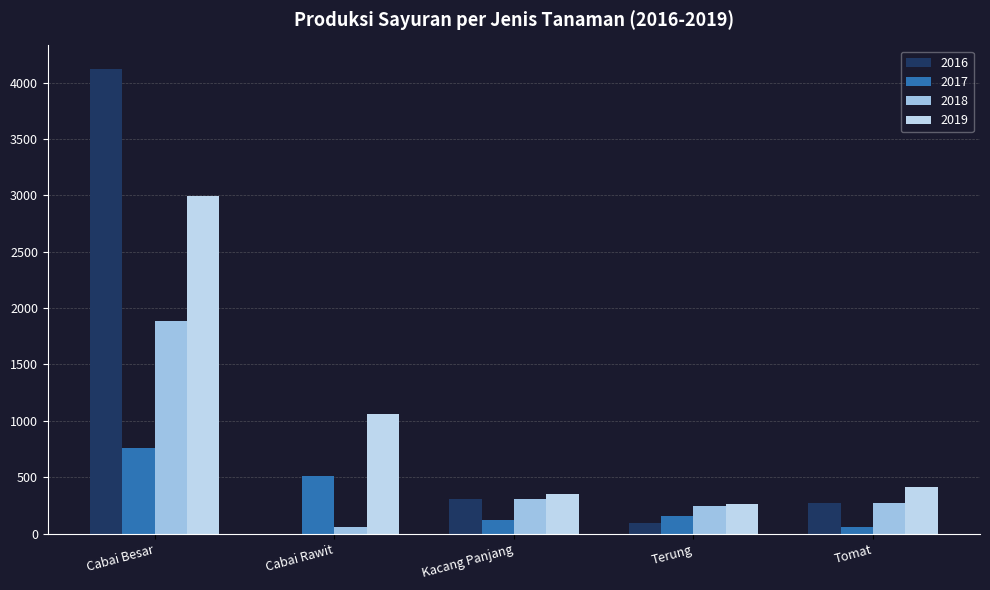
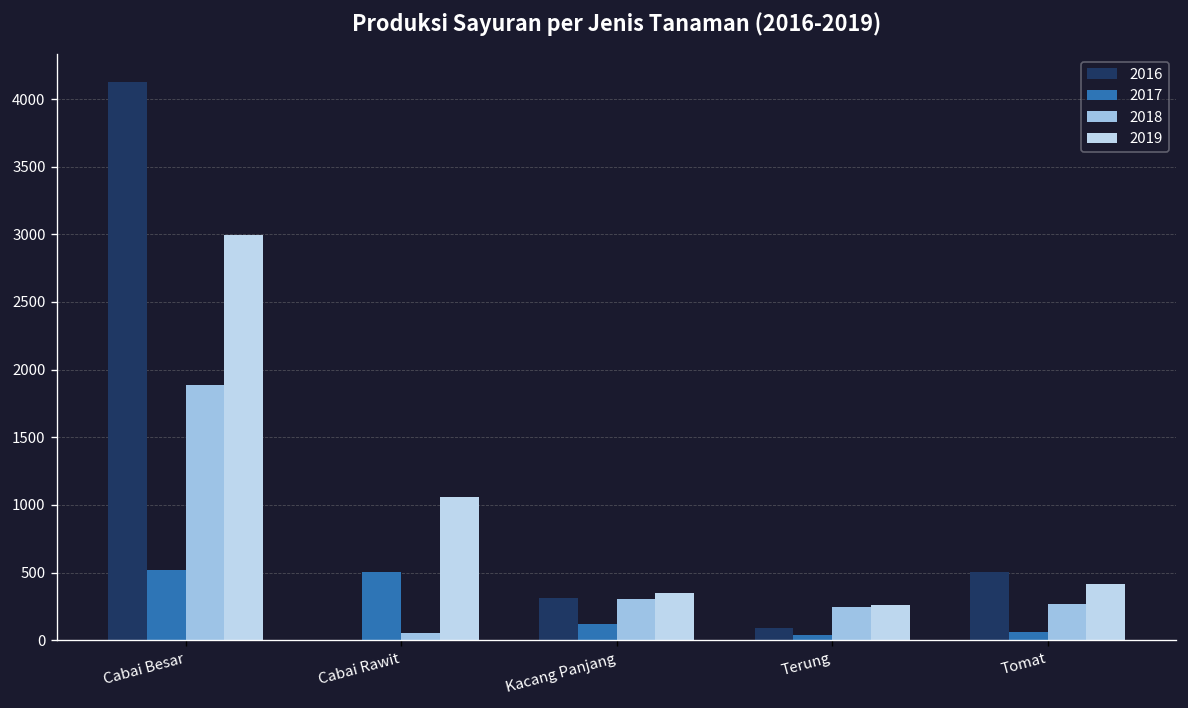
  {
    "2016": {
      "Cabai Besar": 4120,
      "Cabai Rawit": 0,
      "Kacang Panjang": 310,
      "Terung": 90,
-     "Tomat": 270
+     "Tomat": 500
    },
    "2017": {
-     "Cabai Besar": 760,
+     "Cabai Besar": 520,
      "Cabai Rawit": 510,
      "Kacang Panjang": 120,
-     "Terung": 150,
+     "Terung": 40,
      "Tomat": 60
    }
  }
